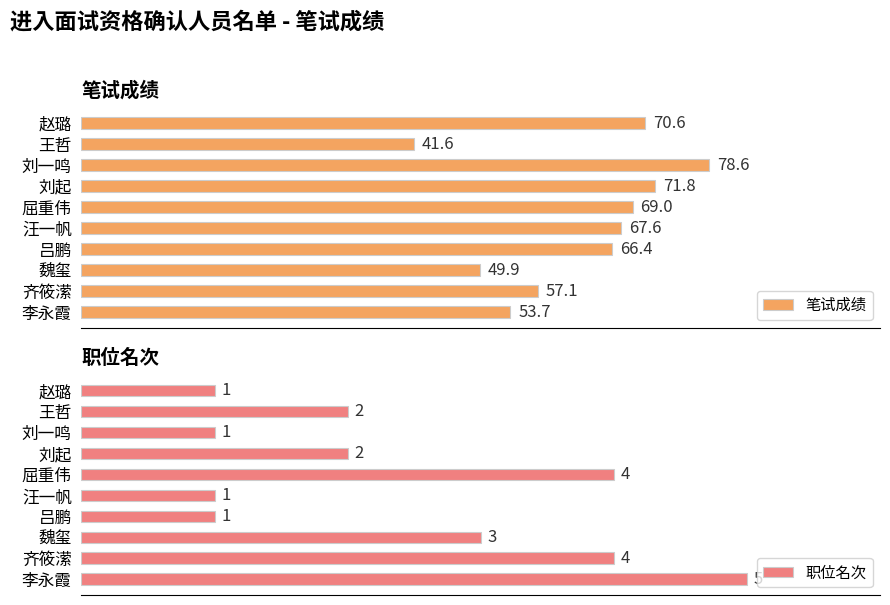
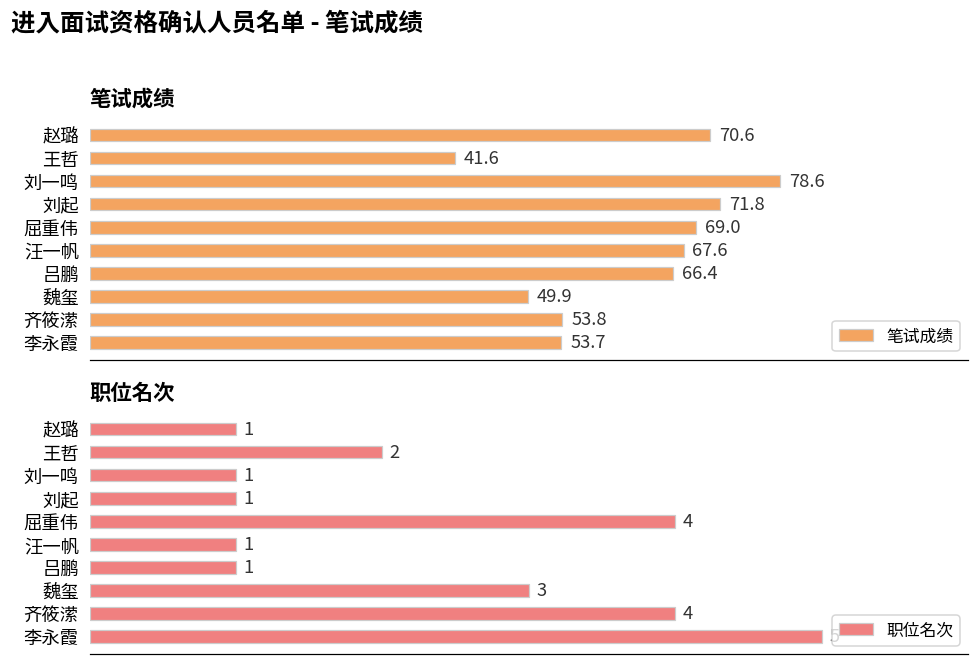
  {
    "笔试成绩": {
      "赵璐": 70.6,
      "王哲": 41.6,
      "刘一鸣": 78.6,
      "刘起": 71.8,
      "屈重伟": 69.0,
      "汪一帆": 67.6,
      "吕鹏": 66.4,
      "魏玺": 49.9,
-     "齐筱潆": 57.1,
+     "齐筱潆": 53.8,
      "李永霞": 53.7
    },
    "职位名次": {
      "赵璐": 1,
      "王哲": 2,
      "刘一鸣": 1,
-     "刘起": 2,
+     "刘起": 1,
      "屈重伟": 4,
      "汪一帆": 1,
      "吕鹏": 1,
      "魏玺": 3,
      "齐筱潆": 4
    }
  }
